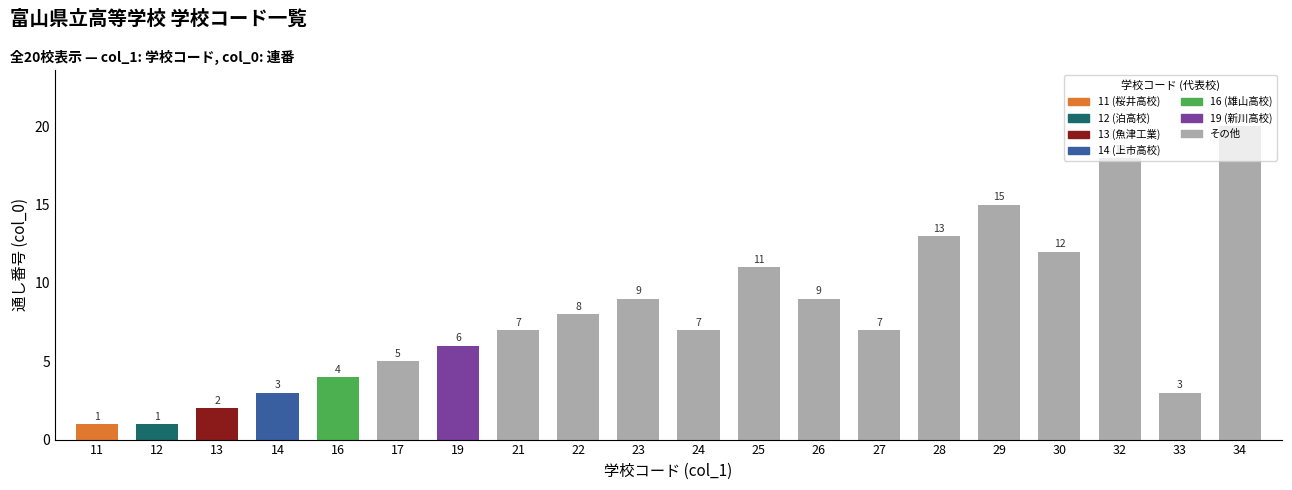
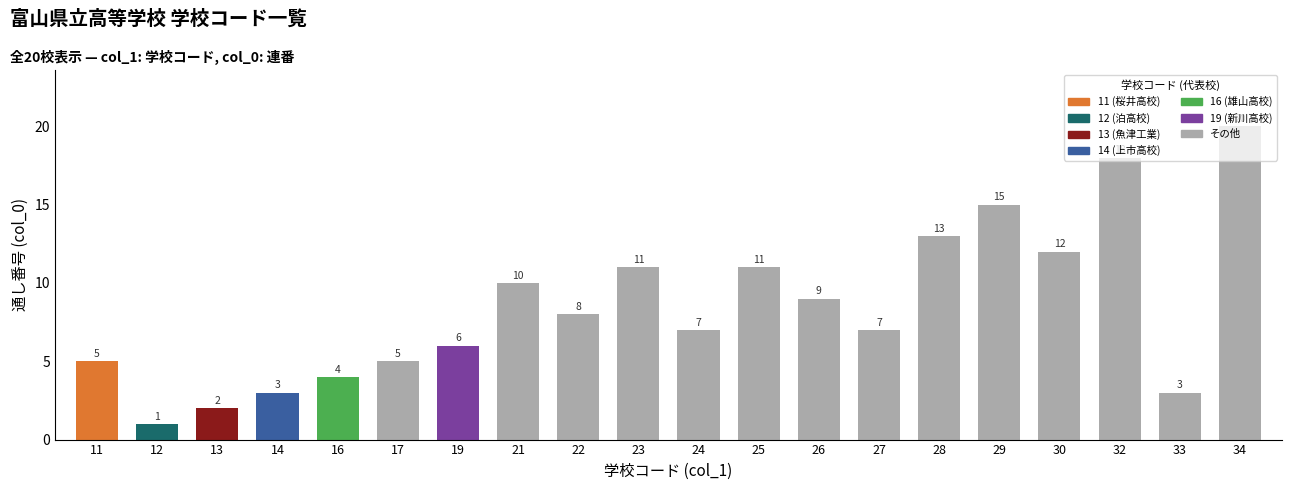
  {
-   "11": 1,
+   "11": 5,
    "12": 1,
    "13": 2,
    "14": 3,
    "16": 4,
    "17": 5,
    "19": 6,
-   "21": 7,
+   "21": 10,
    "22": 8,
-   "23": 9,
+   "23": 11,
    "24": 7,
    "25": 11,
    "26": 9,
    "27": 7,
    "28": 13,
    "29": 15,
    "30": 12,
    "33": 3
  }
